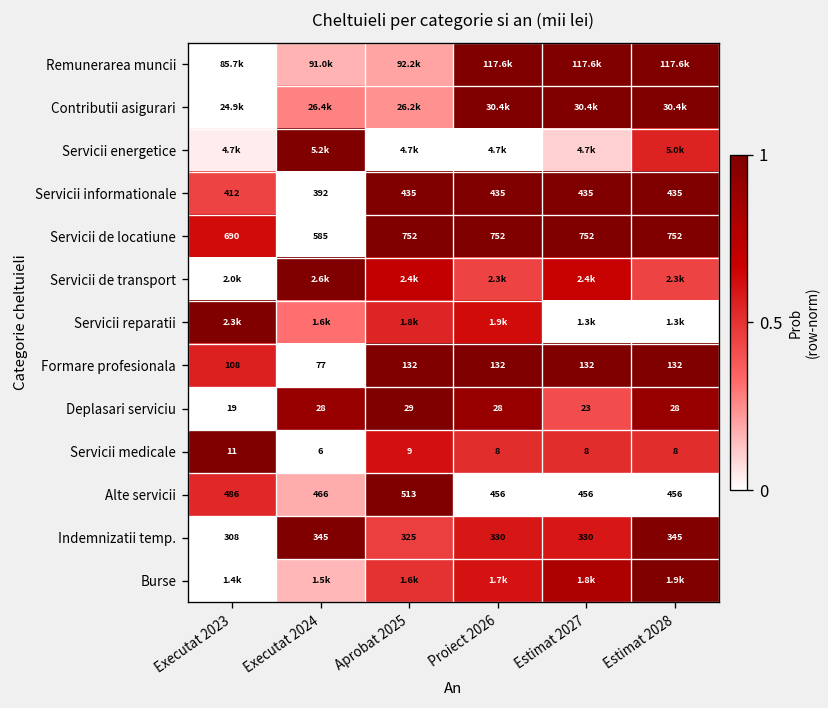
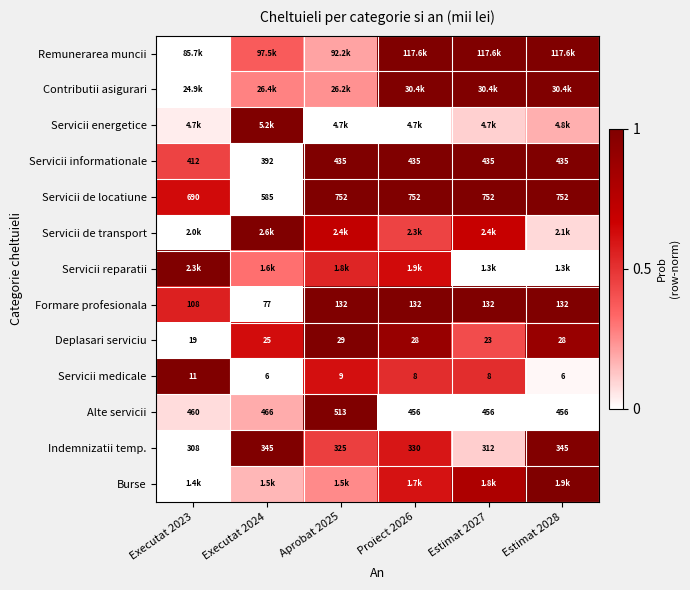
  {
    "Remunerarea muncii": {
      "Executat 2023": "85.7k",
-     "Executat 2024": "91.0k",
+     "Executat 2024": "97.5k",
      "Aprobat 2025": "92.2k",
      "Proiect 2026": "117.6k",
      "Estimat 2027": "117.6k",
      "Estimat 2028": "117.6k"
    },
    "Contributii asigurari": {
      "Executat 2023": "24.9k",
      "Executat 2024": "26.4k",
      "Aprobat 2025": "26.2k",
      "Proiect 2026": "30.4k",
      "Estimat 2027": "30.4k",
      "Estimat 2028": "30.4k"
    },
    "Servicii energetice": {
      "Executat 2023": "4.7k",
      "Executat 2024": "5.2k",
      "Aprobat 2025": "4.7k",
      "Proiect 2026": "4.7k",
      "Estimat 2027": "4.7k",
-     "Estimat 2028": "5.0k"
+     "Estimat 2028": "4.8k"
    },
    "Servicii informationale": {
      "Executat 2023": "412",
      "Executat 2024": "392",
      "Aprobat 2025": "435",
      "Proiect 2026": "435",
      "Estimat 2027": "435",
      "Estimat 2028": "435"
    },
    "Servicii de locatiune": {
      "Executat 2023": "690",
      "Executat 2024": "585",
      "Aprobat 2025": "752",
      "Proiect 2026": "752",
      "Estimat 2027": "752",
      "Estimat 2028": "752"
    },
    "Servicii de transport": {
      "Executat 2023": "2.0k",
      "Executat 2024": "2.6k",
      "Aprobat 2025": "2.4k",
      "Proiect 2026": "2.3k",
      "Estimat 2027": "2.4k",
-     "Estimat 2028": "2.3k"
+     "Estimat 2028": "2.1k"
    },
    "Servicii reparatii": {
      "Executat 2023": "2.3k",
      "Executat 2024": "1.6k",
      "Aprobat 2025": "1.8k",
      "Proiect 2026": "1.9k",
      "Estimat 2027": "1.3k",
      "Estimat 2028": "1.3k"
    },
    "Formare profesionala": {
      "Executat 2023": "108",
      "Executat 2024": "77",
      "Aprobat 2025": "132",
      "Proiect 2026": "132",
      "Estimat 2027": "132",
      "Estimat 2028": "132"
    },
    "Deplasari serviciu": {
      "Executat 2023": "19",
-     "Executat 2024": "28",
+     "Executat 2024": "25",
      "Aprobat 2025": "29",
      "Proiect 2026": "28",
      "Estimat 2027": "23",
      "Estimat 2028": "28"
    },
    "Servicii medicale": {
      "Executat 2023": "11",
      "Executat 2024": "6",
      "Aprobat 2025": "9",
      "Proiect 2026": "8",
      "Estimat 2027": "8",
-     "Estimat 2028": "8"
+     "Estimat 2028": "6"
    },
    "Alte servicii": {
-     "Executat 2023": "486",
+     "Executat 2023": "460",
      "Executat 2024": "466",
      "Aprobat 2025": "513",
      "Proiect 2026": "456",
      "Estimat 2027": "456",
      "Estimat 2028": "456"
    },
    "Indemnizatii temp.": {
      "Executat 2023": "308",
      "Executat 2024": "345",
      "Aprobat 2025": "325",
      "Proiect 2026": "330",
-     "Estimat 2027": "330",
+     "Estimat 2027": "312",
      "Estimat 2028": "345"
    },
    "Burse": {
      "Executat 2023": "1.4k",
      "Executat 2024": "1.5k",
-     "Aprobat 2025": "1.6k",
+     "Aprobat 2025": "1.5k",
      "Proiect 2026": "1.7k",
      "Estimat 2027": "1.8k",
      "Estimat 2028": "1.9k"
    }
  }
